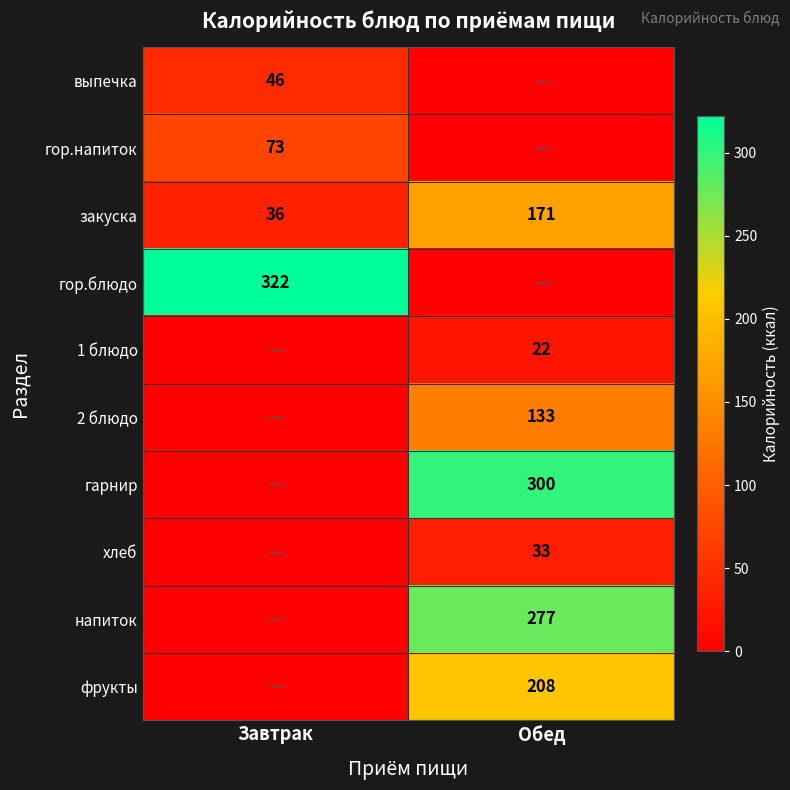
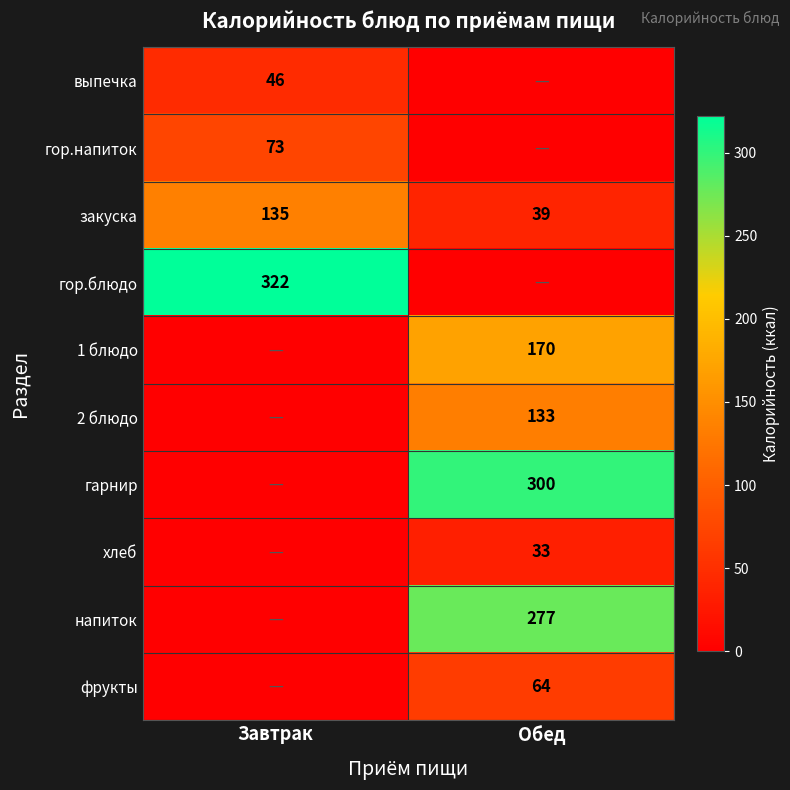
  {
    "выпечка": {
      "Завтрак": 46
    },
    "гор.напиток": {
      "Завтрак": 73
    },
    "закуска": {
-     "Завтрак": 36,
-     "Обед": 171
+     "Завтрак": 135,
+     "Обед": 39
    },
    "гор.блюдо": {
      "Завтрак": 322
    },
    "1 блюдо": {
-     "Обед": 22
+     "Обед": 170
    },
    "2 блюдо": {
      "Обед": 133
    },
    "гарнир": {
      "Обед": 300
    },
    "хлеб": {
      "Обед": 33
    },
    "напиток": {
      "Обед": 277
    },
    "фрукты": {
-     "Обед": 208
+     "Обед": 64
    }
  }
